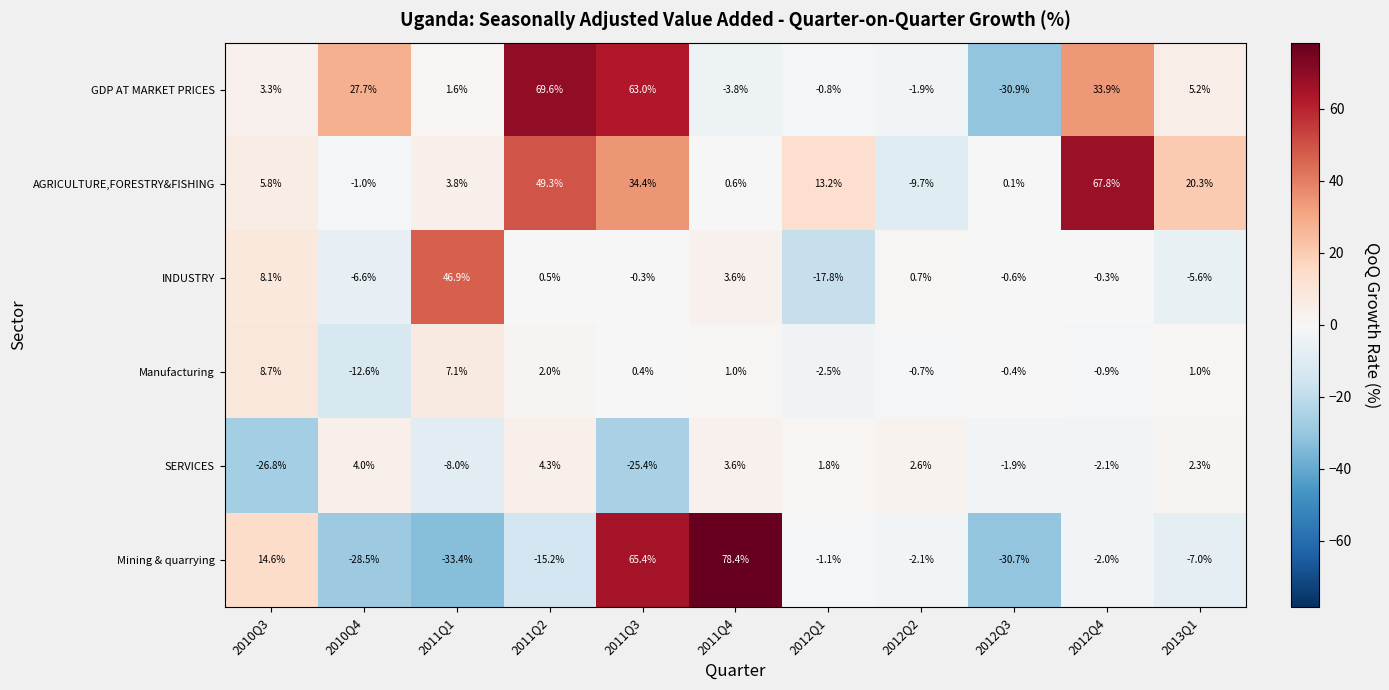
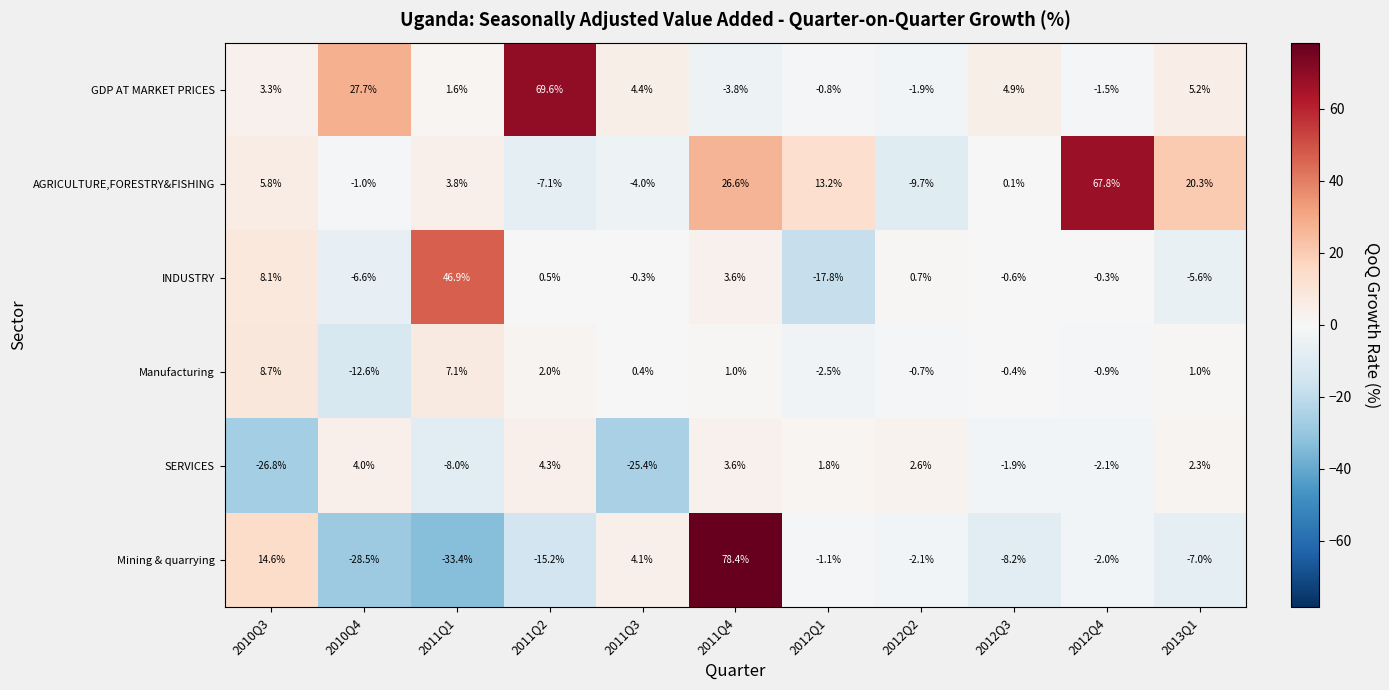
  {
    "GDP AT MARKET PRICES": {
      "2010Q3": "3.3%",
      "2010Q4": "27.7%",
      "2011Q1": "1.6%",
      "2011Q2": "69.6%",
-     "2011Q3": "63.0%",
+     "2011Q3": "4.4%",
      "2011Q4": "-3.8%",
      "2012Q1": "-0.8%",
      "2012Q2": "-1.9%",
-     "2012Q3": "-30.9%",
-     "2012Q4": "33.9%",
+     "2012Q3": "4.9%",
+     "2012Q4": "-1.5%",
      "2013Q1": "5.2%"
    },
    "AGRICULTURE,FORESTRY&FISHING": {
      "2010Q3": "5.8%",
      "2010Q4": "-1.0%",
      "2011Q1": "3.8%",
-     "2011Q2": "49.3%",
-     "2011Q3": "34.4%",
-     "2011Q4": "0.6%",
+     "2011Q2": "-7.1%",
+     "2011Q3": "-4.0%",
+     "2011Q4": "26.6%",
      "2012Q1": "13.2%",
      "2012Q2": "-9.7%",
      "2012Q3": "0.1%",
      "2012Q4": "67.8%",
      "2013Q1": "20.3%"
    },
    "INDUSTRY": {
      "2010Q3": "8.1%",
      "2010Q4": "-6.6%",
      "2011Q1": "46.9%",
      "2011Q2": "0.5%",
      "2011Q3": "-0.3%",
      "2011Q4": "3.6%",
      "2012Q1": "-17.8%",
      "2012Q2": "0.7%",
      "2012Q3": "-0.6%",
      "2012Q4": "-0.3%",
      "2013Q1": "-5.6%"
    },
    "Manufacturing": {
      "2010Q3": "8.7%",
      "2010Q4": "-12.6%",
      "2011Q1": "7.1%",
      "2011Q2": "2.0%",
      "2011Q3": "0.4%",
      "2011Q4": "1.0%",
      "2012Q1": "-2.5%",
      "2012Q2": "-0.7%",
      "2012Q3": "-0.4%",
      "2012Q4": "-0.9%",
      "2013Q1": "1.0%"
    },
    "SERVICES": {
      "2010Q3": "-26.8%",
      "2010Q4": "4.0%",
      "2011Q1": "-8.0%",
      "2011Q2": "4.3%",
      "2011Q3": "-25.4%",
      "2011Q4": "3.6%",
      "2012Q1": "1.8%",
      "2012Q2": "2.6%",
      "2012Q3": "-1.9%",
      "2012Q4": "-2.1%",
      "2013Q1": "2.3%"
    },
    "Mining & quarrying": {
      "2010Q3": "14.6%",
      "2010Q4": "-28.5%",
      "2011Q1": "-33.4%",
      "2011Q2": "-15.2%",
-     "2011Q3": "65.4%",
+     "2011Q3": "4.1%",
      "2011Q4": "78.4%",
      "2012Q1": "-1.1%",
      "2012Q2": "-2.1%",
-     "2012Q3": "-30.7%",
+     "2012Q3": "-8.2%",
      "2012Q4": "-2.0%",
      "2013Q1": "-7.0%"
    }
  }
